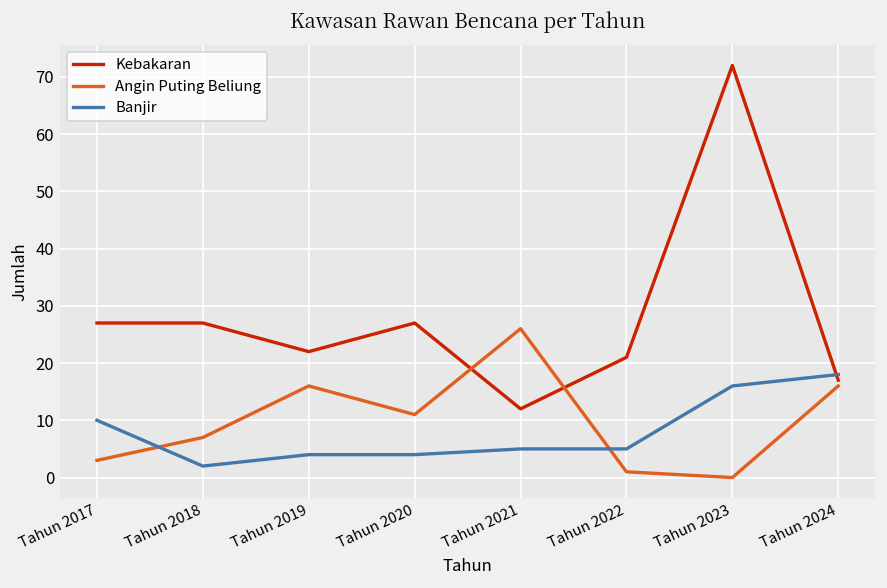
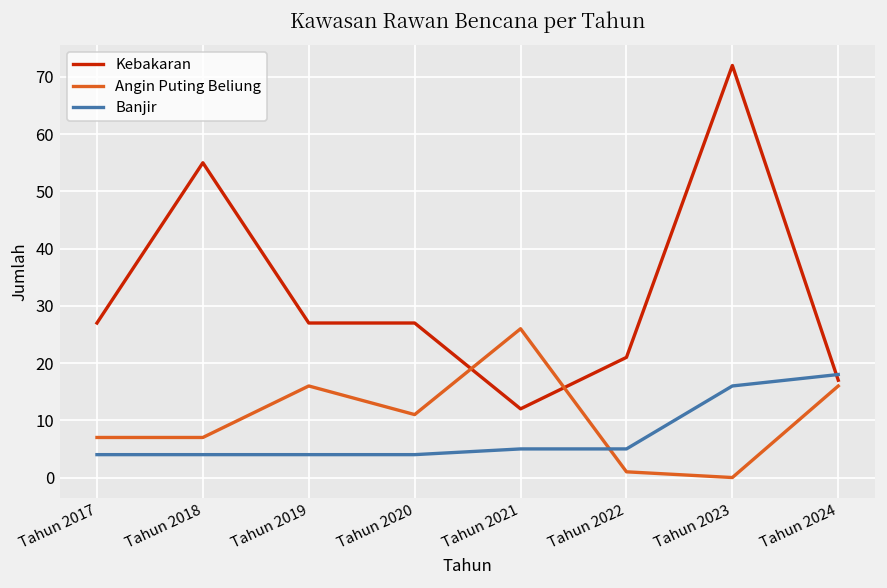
  {
    "Kebakaran": {
      "Tahun 2017": 27,
-     "Tahun 2018": 27,
-     "Tahun 2019": 22,
+     "Tahun 2018": 55,
+     "Tahun 2019": 27,
      "Tahun 2020": 27,
      "Tahun 2021": 12,
      "Tahun 2022": 21,
      "Tahun 2023": 72,
      "Tahun 2024": 17
    },
    "Angin Puting Beliung": {
-     "Tahun 2017": 3,
+     "Tahun 2017": 7,
      "Tahun 2018": 7,
      "Tahun 2019": 16,
      "Tahun 2020": 11,
      "Tahun 2021": 26,
      "Tahun 2022": 1,
      "Tahun 2023": 0,
      "Tahun 2024": 16
    },
    "Banjir": {
-     "Tahun 2017": 10,
-     "Tahun 2018": 2,
+     "Tahun 2017": 4,
+     "Tahun 2018": 4,
      "Tahun 2019": 4,
      "Tahun 2020": 4,
      "Tahun 2021": 5,
      "Tahun 2022": 5,
      "Tahun 2023": 16,
      "Tahun 2024": 18
    }
  }
